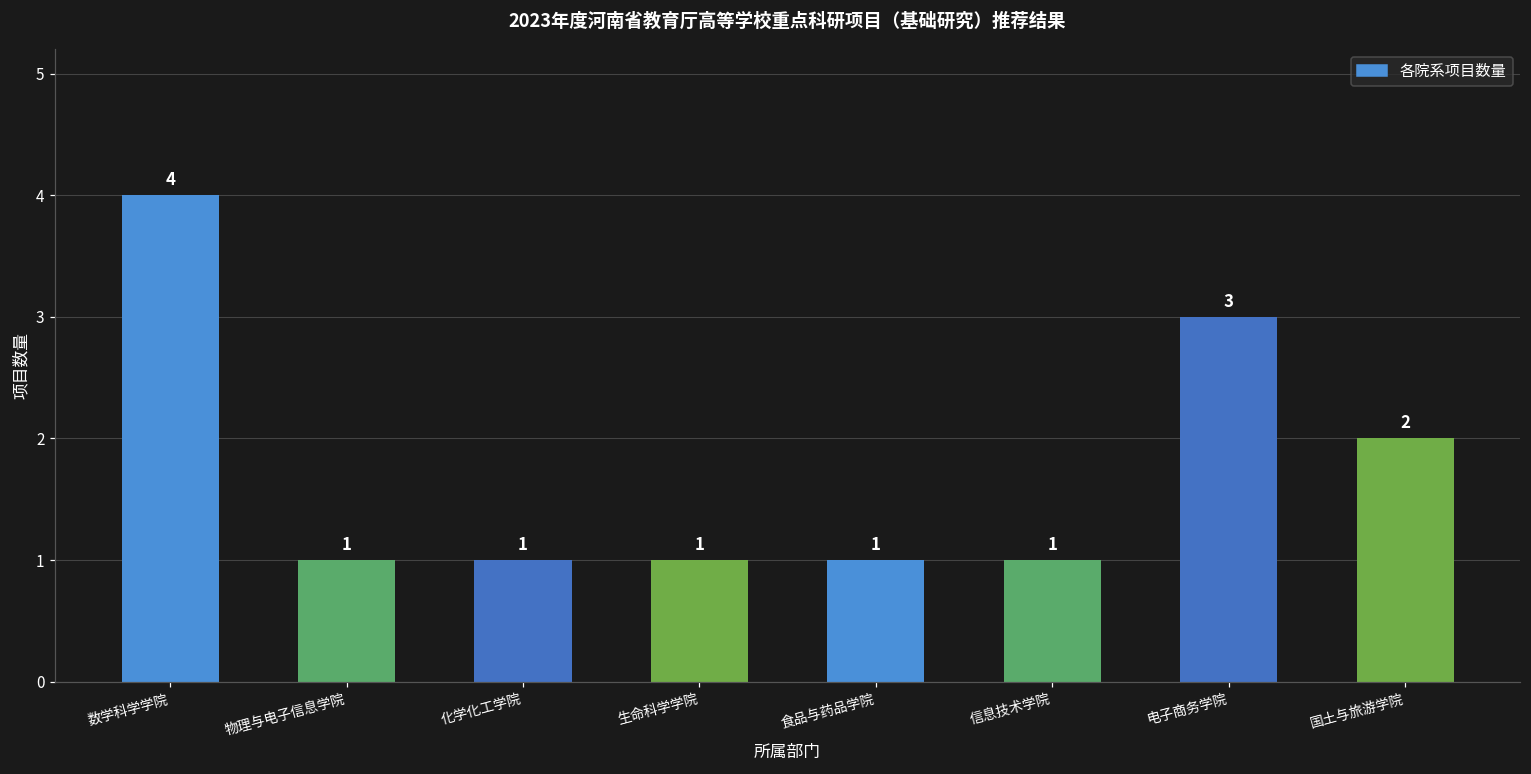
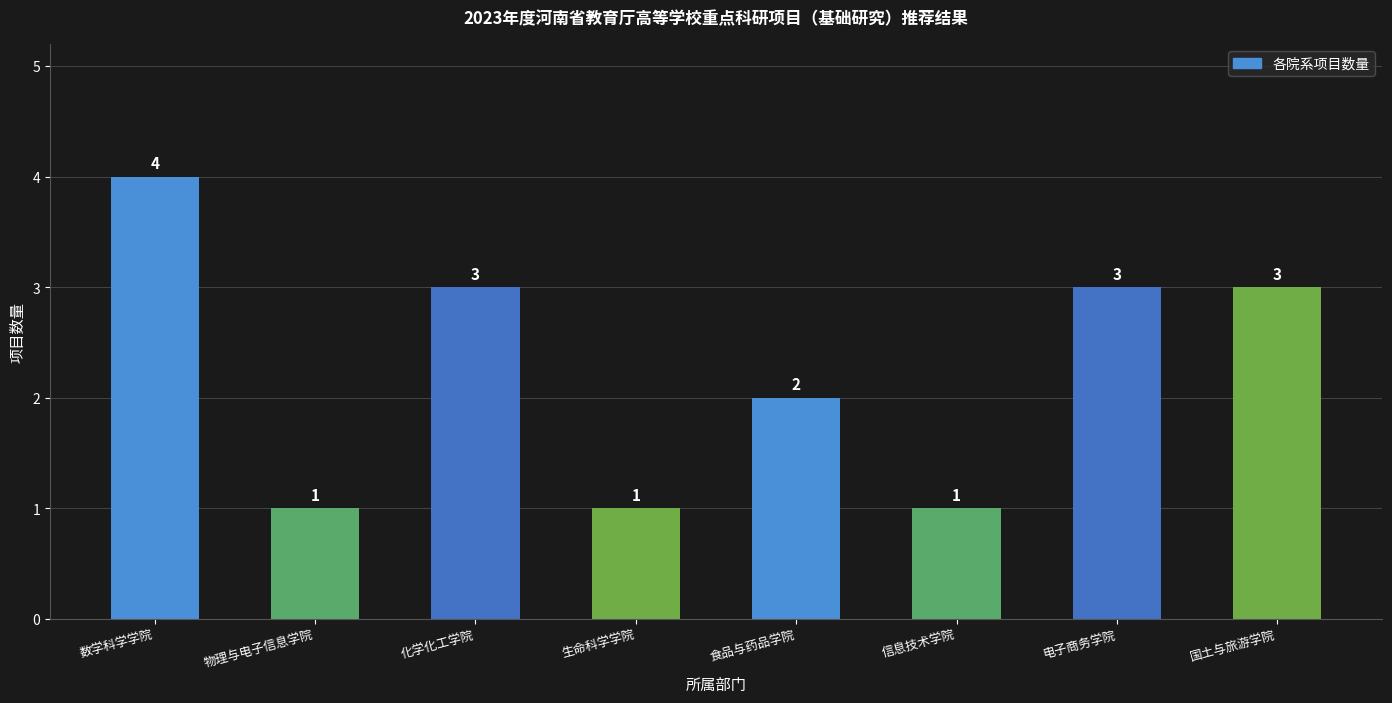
  {
    "数学科学学院": 4,
    "物理与电子信息学院": 1,
-   "化学化工学院": 1,
+   "化学化工学院": 3,
    "生命科学学院": 1,
-   "食品与药品学院": 1,
+   "食品与药品学院": 2,
    "信息技术学院": 1,
    "电子商务学院": 3,
-   "国土与旅游学院": 2
+   "国土与旅游学院": 3
  }
